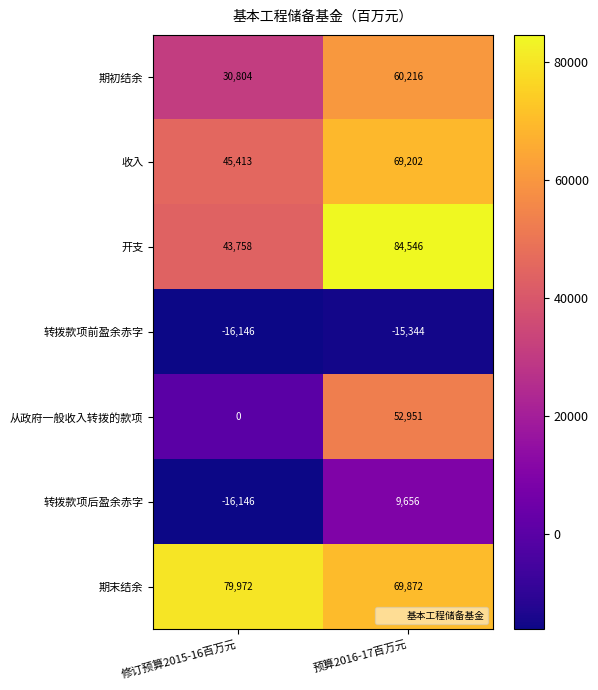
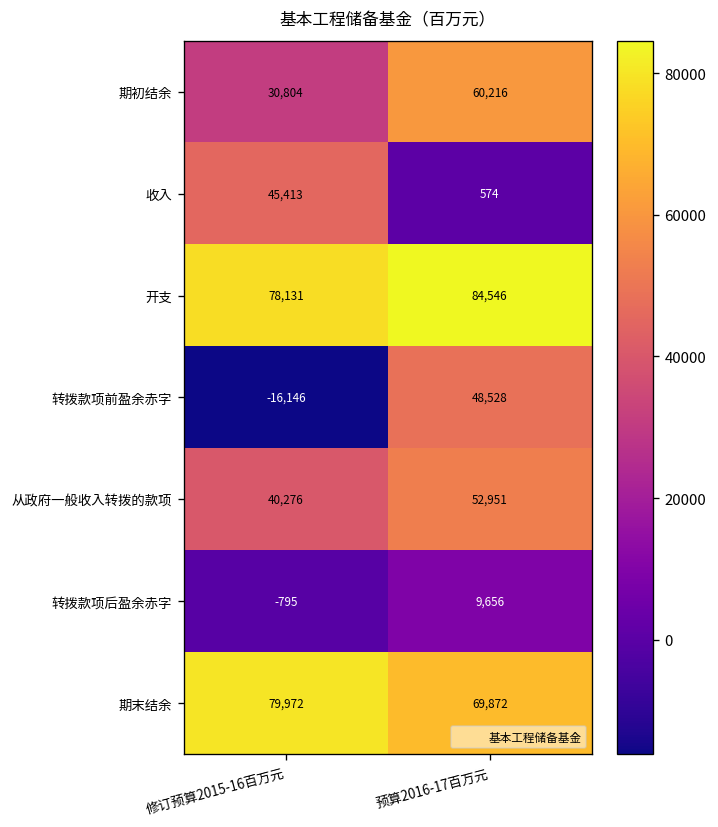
  {
    "期初结余": {
      "修订预算2015-16百万元": "30,804",
      "预算2016-17百万元": "60,216"
    },
    "收入": {
      "修订预算2015-16百万元": "45,413",
-     "预算2016-17百万元": "69,202"
+     "预算2016-17百万元": "574"
    },
    "开支": {
-     "修订预算2015-16百万元": "43,758",
+     "修订预算2015-16百万元": "78,131",
      "预算2016-17百万元": "84,546"
    },
    "转拨款项前盈余赤字": {
      "修订预算2015-16百万元": "-16,146",
-     "预算2016-17百万元": "-15,344"
+     "预算2016-17百万元": "48,528"
    },
    "从政府一般收入转拨的款项": {
-     "修订预算2015-16百万元": "0",
+     "修订预算2015-16百万元": "40,276",
      "预算2016-17百万元": "52,951"
    },
    "转拨款项后盈余赤字": {
-     "修订预算2015-16百万元": "-16,146",
+     "修订预算2015-16百万元": "-795",
      "预算2016-17百万元": "9,656"
    },
    "期末结余": {
      "修订预算2015-16百万元": "79,972",
      "预算2016-17百万元": "69,872"
    }
  }
